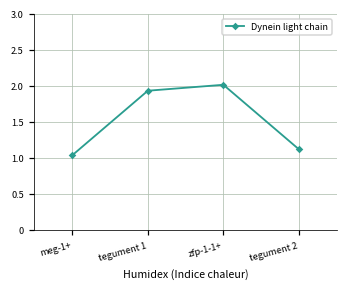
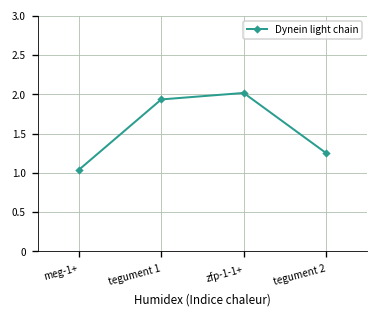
  {
    "meg-1+": 1.0,
    "tegument 1": 1.9,
    "zfp-1-1+": 2.0,
-   "tegument 2": 1.1
+   "tegument 2": 1.3
  }
